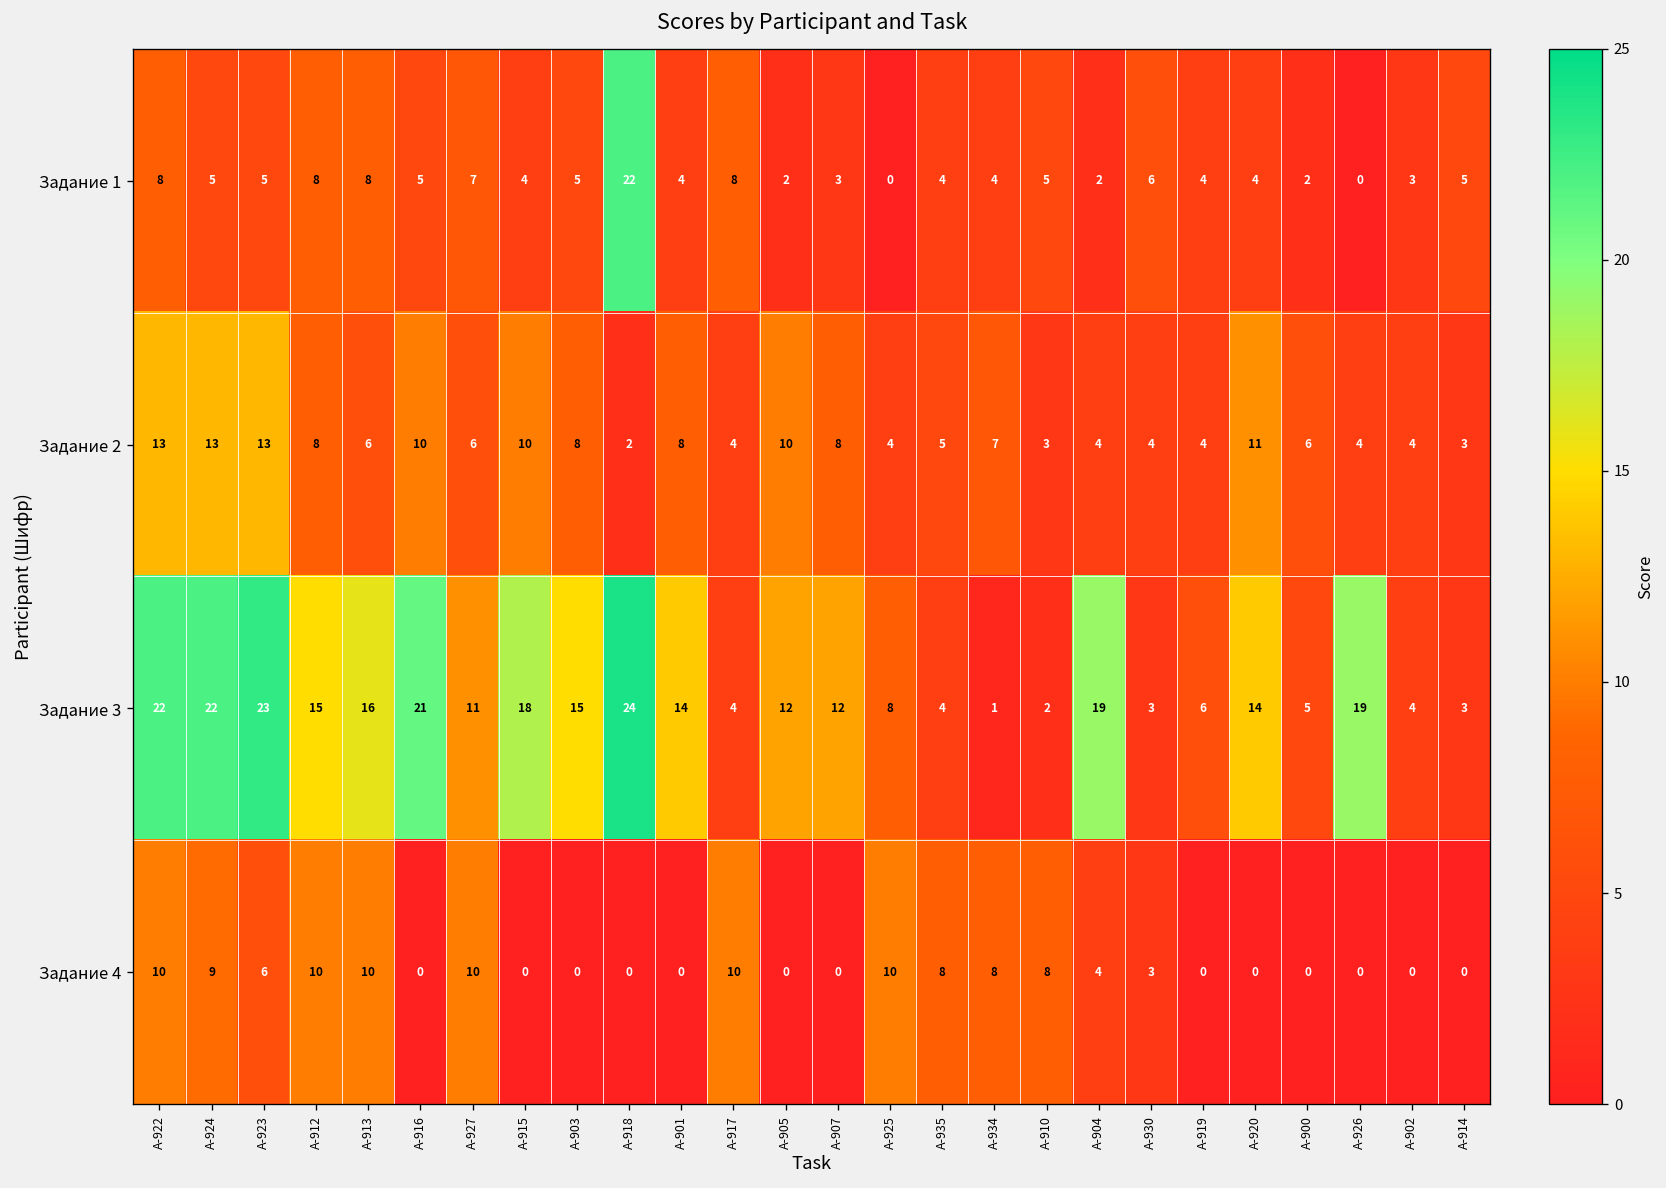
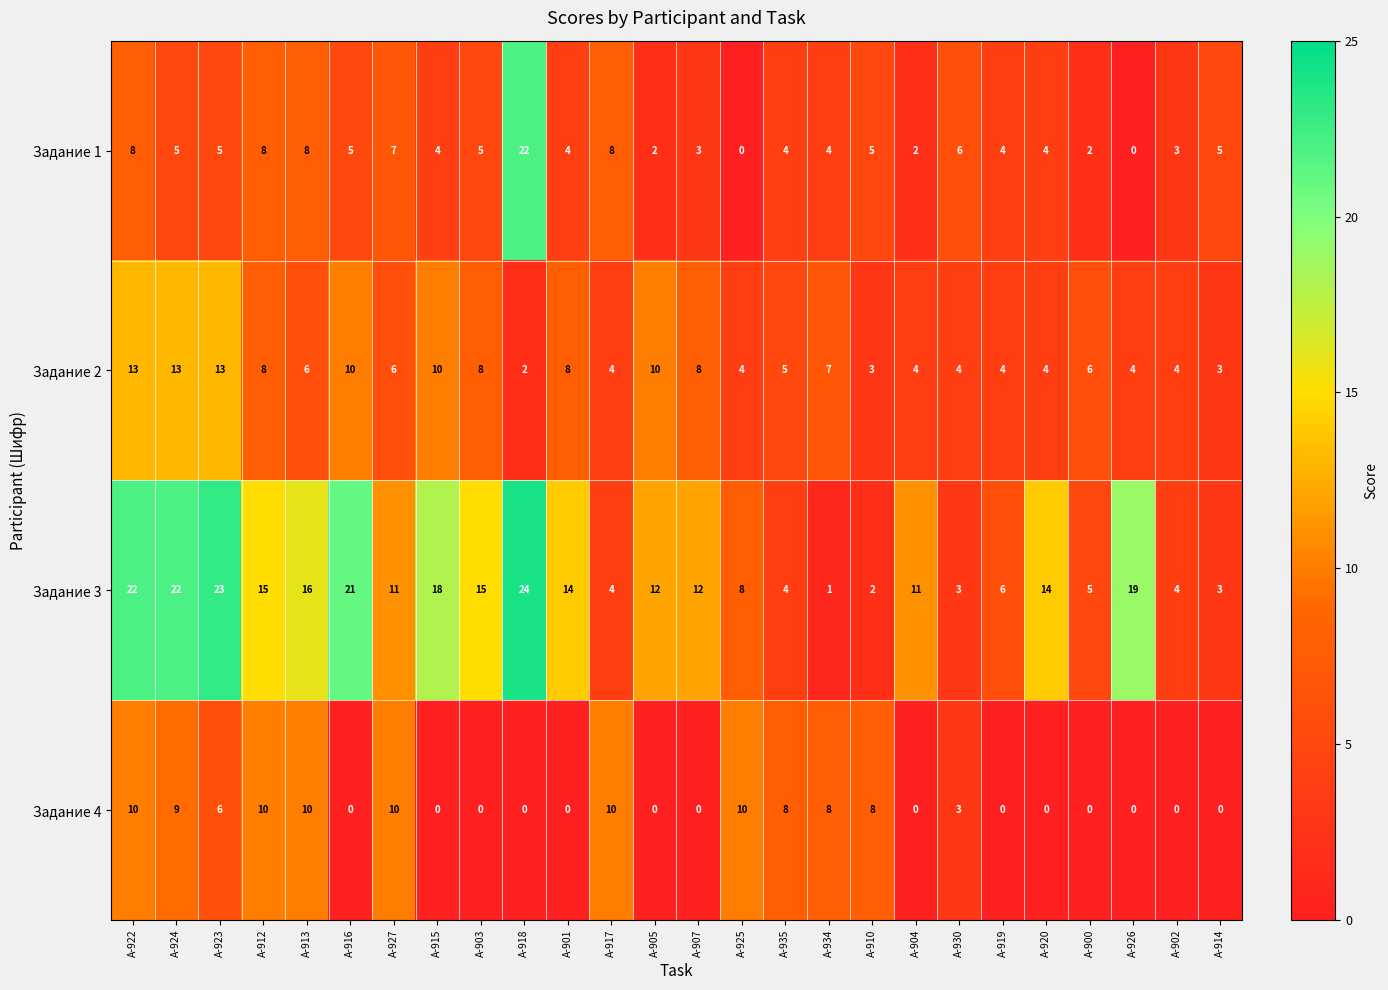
  {
    "Задание 1": {
      "А-922": 8,
      "А-924": 5,
      "А-923": 5,
      "А-912": 8,
      "А-913": 8,
      "А-916": 5,
      "А-927": 7,
      "А-915": 4,
      "А-903": 5,
      "А-918": 22,
      "А-901": 4,
      "А-917": 8,
      "А-905": 2,
      "А-907": 3,
      "А-925": 0,
      "А-935": 4,
      "А-934": 4,
      "А-910": 5,
      "А-904": 2,
      "А-930": 6,
      "А-919": 4,
      "А-920": 4,
      "А-900": 2,
      "А-926": 0,
      "А-902": 3,
      "А-914": 5
    },
    "Задание 2": {
      "А-922": 13,
      "А-924": 13,
      "А-923": 13,
      "А-912": 8,
      "А-913": 6,
      "А-916": 10,
      "А-927": 6,
      "А-915": 10,
      "А-903": 8,
      "А-918": 2,
      "А-901": 8,
      "А-917": 4,
      "А-905": 10,
      "А-907": 8,
      "А-925": 4,
      "А-935": 5,
      "А-934": 7,
      "А-910": 3,
      "А-904": 4,
      "А-930": 4,
      "А-919": 4,
-     "А-920": 11,
+     "А-920": 4,
      "А-900": 6,
      "А-926": 4,
      "А-902": 4,
      "А-914": 3
    },
    "Задание 3": {
      "А-922": 22,
      "А-924": 22,
      "А-923": 23,
      "А-912": 15,
      "А-913": 16,
      "А-916": 21,
      "А-927": 11,
      "А-915": 18,
      "А-903": 15,
      "А-918": 24,
      "А-901": 14,
      "А-917": 4,
      "А-905": 12,
      "А-907": 12,
      "А-925": 8,
      "А-935": 4,
      "А-934": 1,
      "А-910": 2,
-     "А-904": 19,
+     "А-904": 11,
      "А-930": 3,
      "А-919": 6,
      "А-920": 14,
      "А-900": 5,
      "А-926": 19,
      "А-902": 4,
      "А-914": 3
    },
    "Задание 4": {
      "А-922": 10,
      "А-924": 9,
      "А-923": 6,
      "А-912": 10,
      "А-913": 10,
      "А-916": 0,
      "А-927": 10,
      "А-915": 0,
      "А-903": 0,
      "А-918": 0,
      "А-901": 0,
      "А-917": 10,
      "А-905": 0,
      "А-907": 0,
      "А-925": 10,
      "А-935": 8,
      "А-934": 8,
      "А-910": 8,
-     "А-904": 4,
+     "А-904": 0,
      "А-930": 3,
      "А-919": 0,
      "А-920": 0,
      "А-900": 0,
      "А-926": 0,
      "А-902": 0,
      "А-914": 0
    }
  }
